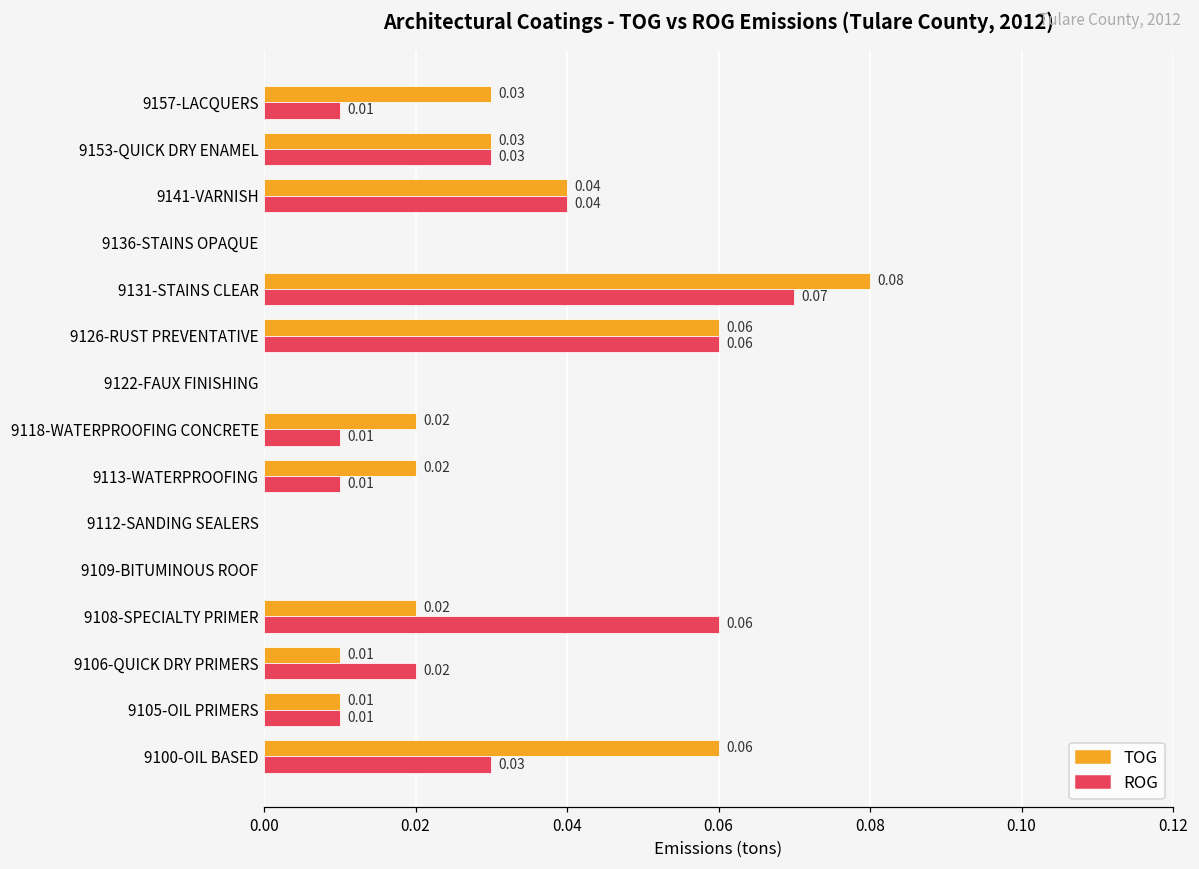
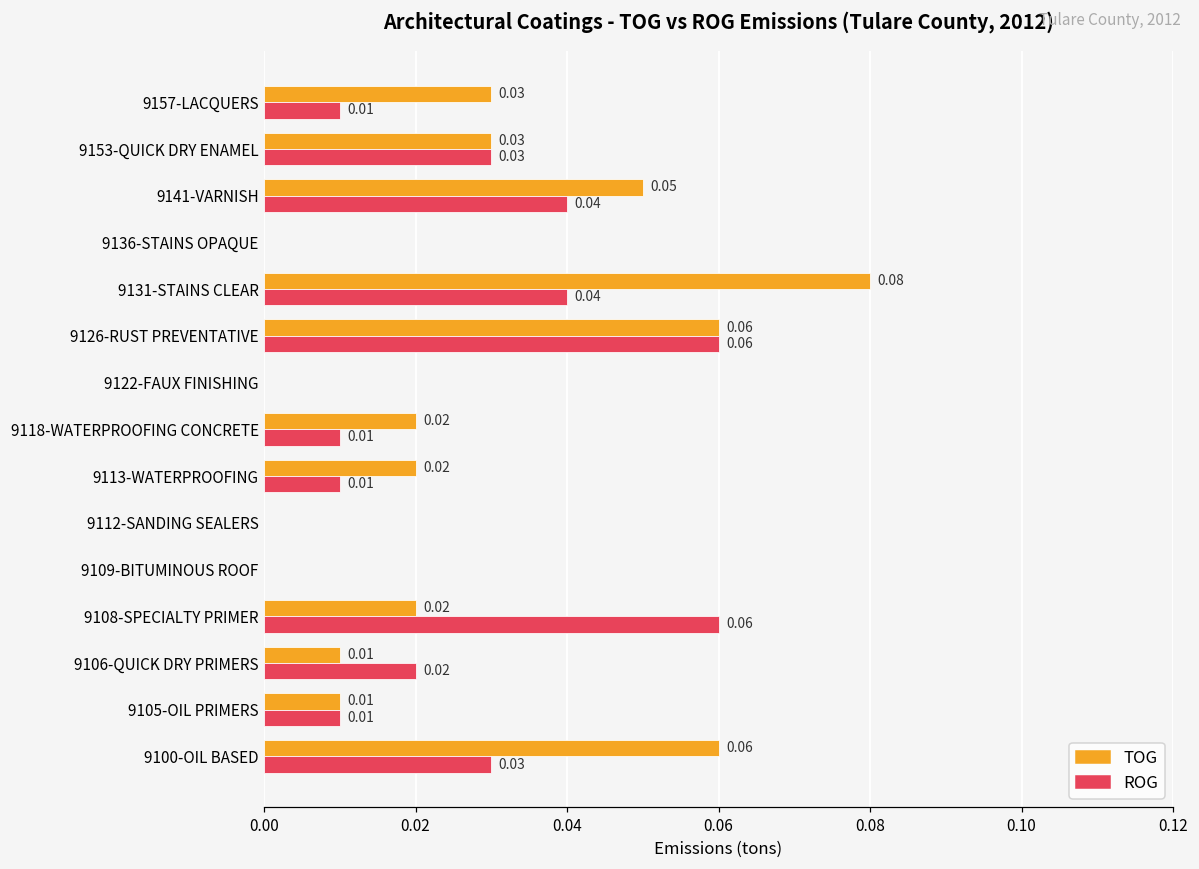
  {
    "TOG": {
      "9157-LACQUERS": 0.03,
      "9153-QUICK DRY ENAMEL": 0.03,
-     "9141-VARNISH": 0.04,
+     "9141-VARNISH": 0.05,
      "9131-STAINS CLEAR": 0.08,
      "9126-RUST PREVENTATIVE": 0.06,
      "9118-WATERPROOFING CONCRETE": 0.02,
      "9113-WATERPROOFING": 0.02,
      "9108-SPECIALTY PRIMER": 0.02,
      "9106-QUICK DRY PRIMERS": 0.01,
      "9105-OIL PRIMERS": 0.01,
      "9100-OIL BASED": 0.06
    },
    "ROG": {
      "9157-LACQUERS": 0.01,
      "9153-QUICK DRY ENAMEL": 0.03,
      "9141-VARNISH": 0.04,
-     "9131-STAINS CLEAR": 0.07,
+     "9131-STAINS CLEAR": 0.04,
      "9126-RUST PREVENTATIVE": 0.06,
      "9118-WATERPROOFING CONCRETE": 0.01,
      "9113-WATERPROOFING": 0.01,
      "9108-SPECIALTY PRIMER": 0.06,
      "9106-QUICK DRY PRIMERS": 0.02,
      "9105-OIL PRIMERS": 0.01,
      "9100-OIL BASED": 0.03
    }
  }
